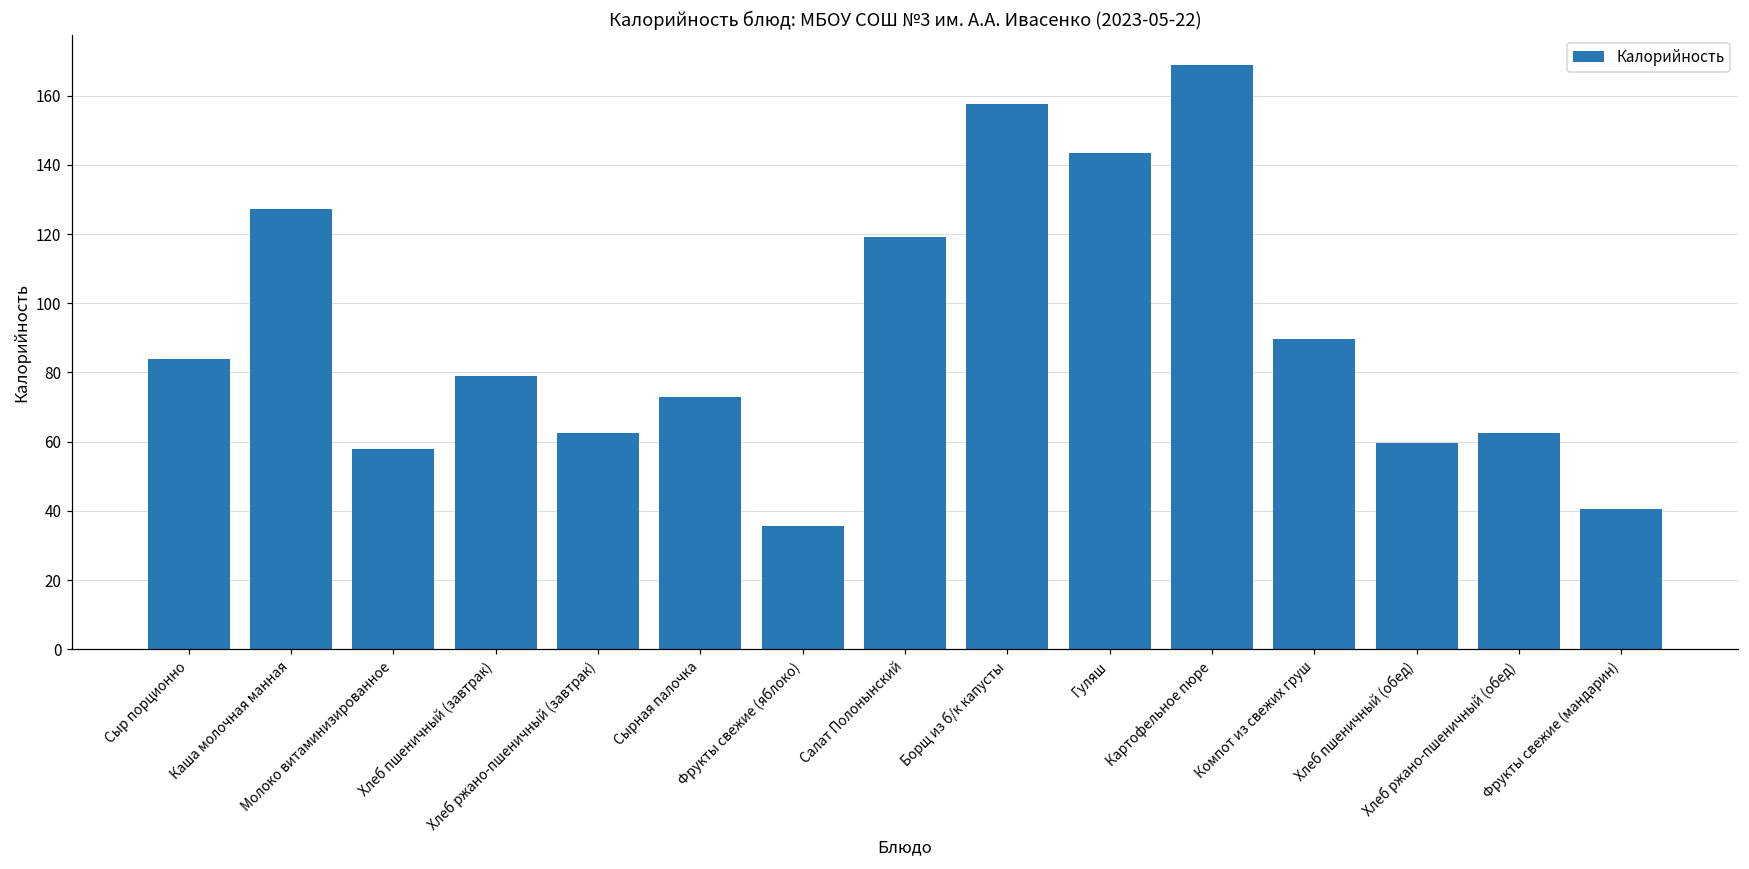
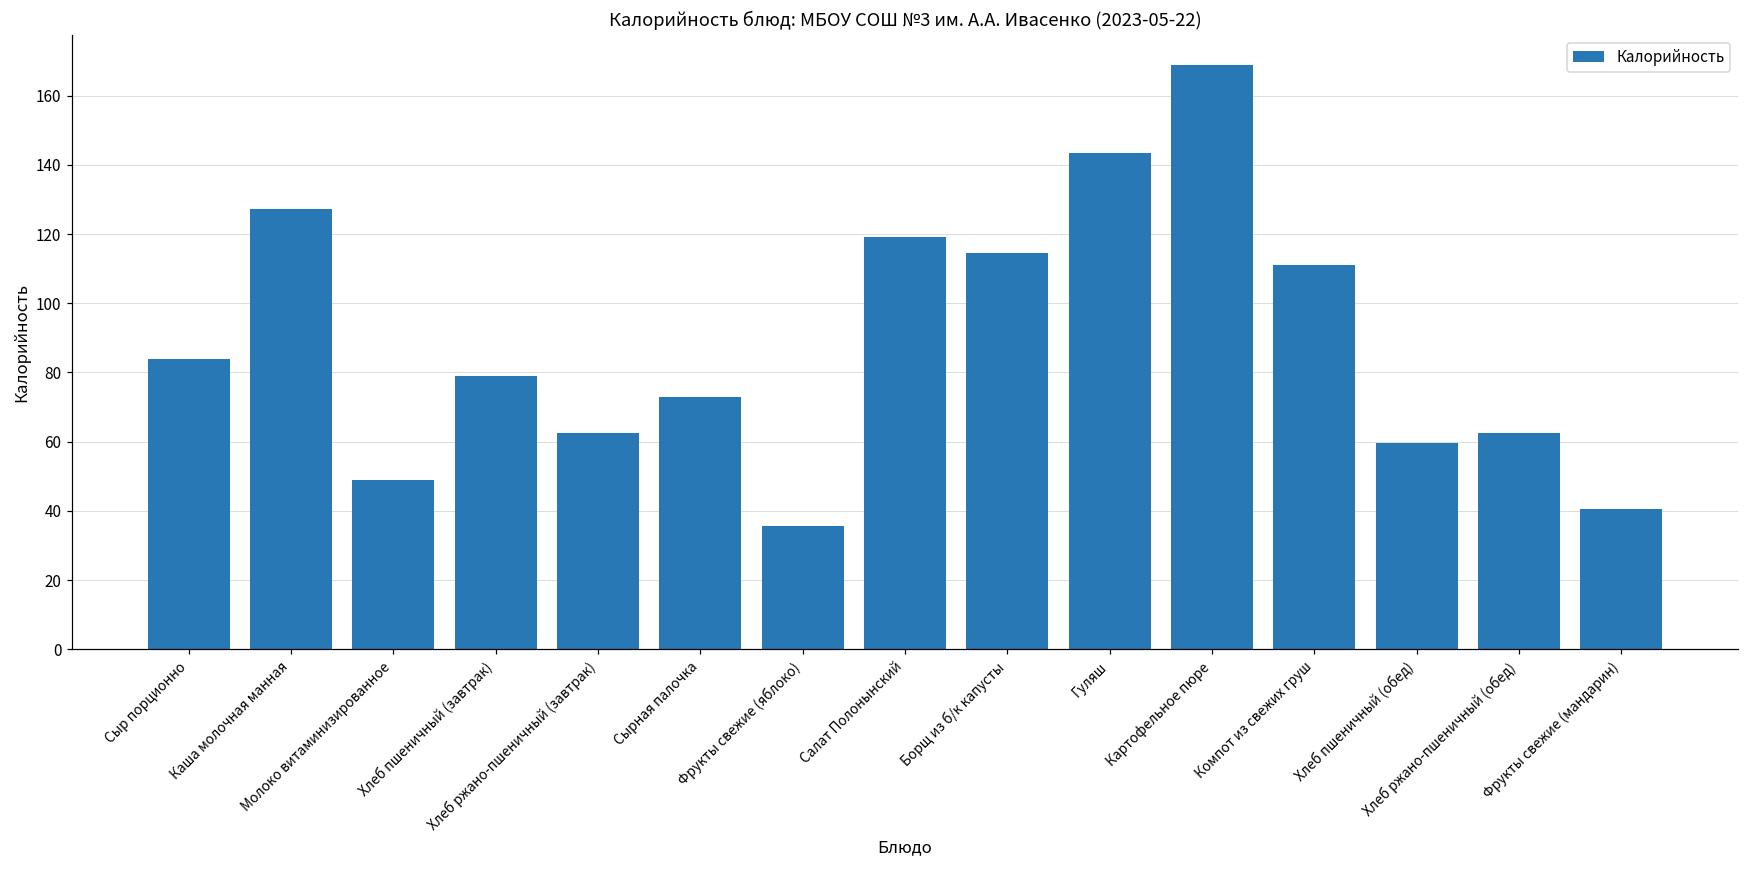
  {
    "Сыр порционно": 84,
    "Каша молочная манная": 127,
-   "Молоко витаминизированное": 58,
+   "Молоко витаминизированное": 49,
    "Хлеб пшеничный (завтрак)": 79,
    "Хлеб ржано-пшеничный (завтрак)": 63,
    "Сырная палочка": 73,
    "Фрукты свежие (яблоко)": 36,
    "Салат Полонынский": 119,
-   "Борщ из б/к капусты": 158,
+   "Борщ из б/к капусты": 115,
    "Гуляш": 144,
    "Картофельное пюре": 169,
-   "Компот из свежих груш": 90,
+   "Компот из свежих груш": 111,
    "Хлеб пшеничный (обед)": 60,
    "Хлеб ржано-пшеничный (обед)": 63,
    "Фрукты свежие (мандарин)": 41
  }
